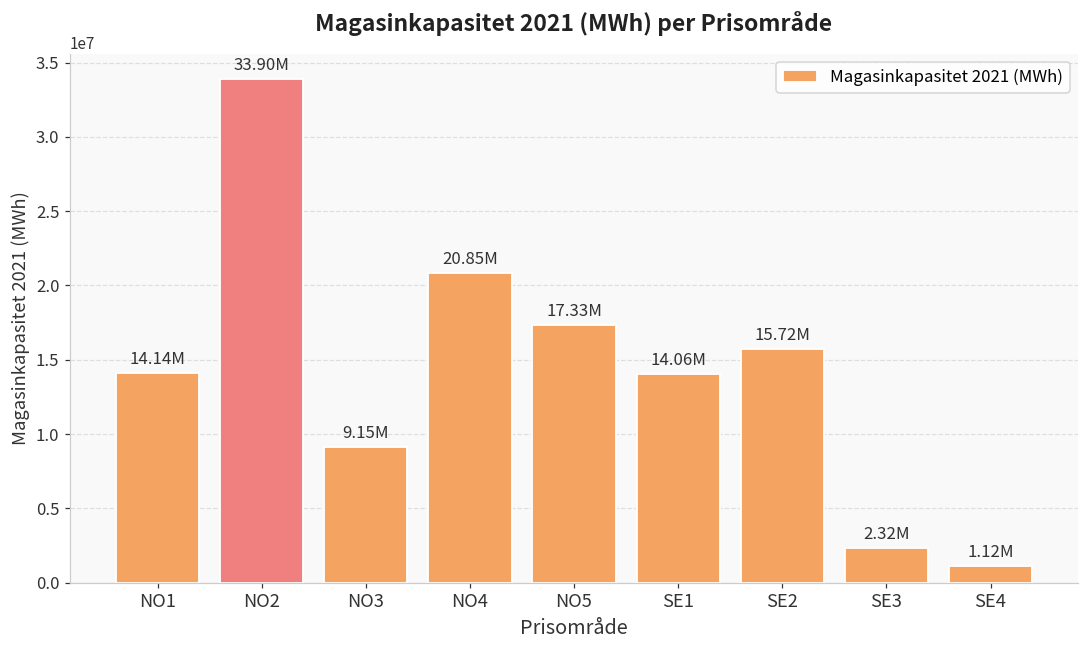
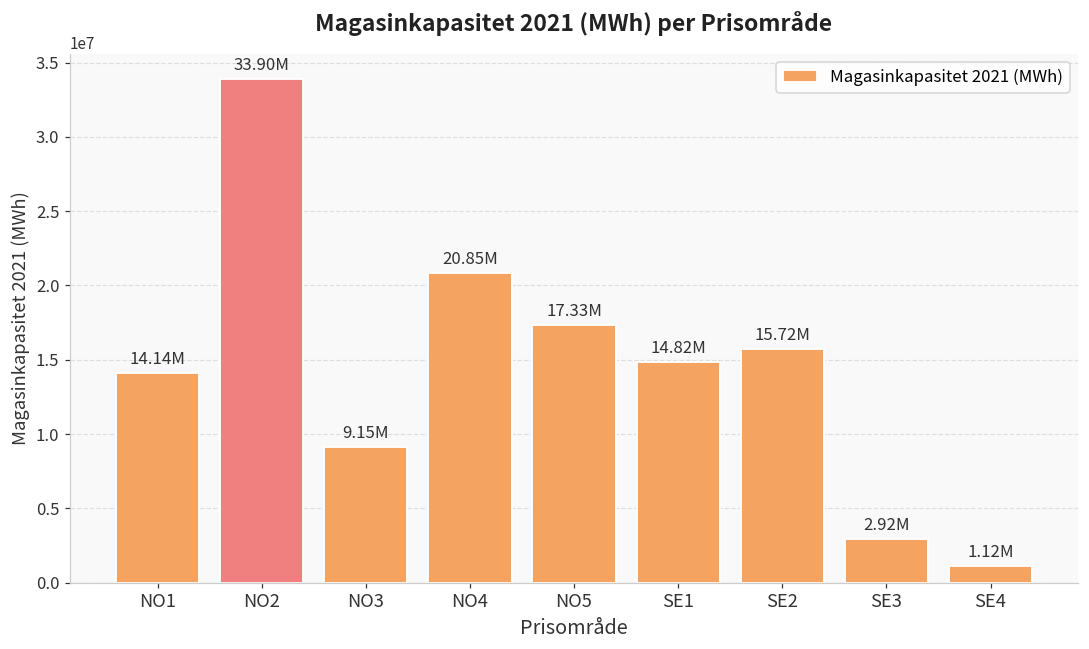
  {
    "NO1": "14.14M",
    "NO2": "33.90M",
    "NO3": "9.15M",
    "NO4": "20.85M",
    "NO5": "17.33M",
-   "SE1": "14.06M",
+   "SE1": "14.82M",
    "SE2": "15.72M",
-   "SE3": "2.32M",
+   "SE3": "2.92M",
    "SE4": "1.12M"
  }
